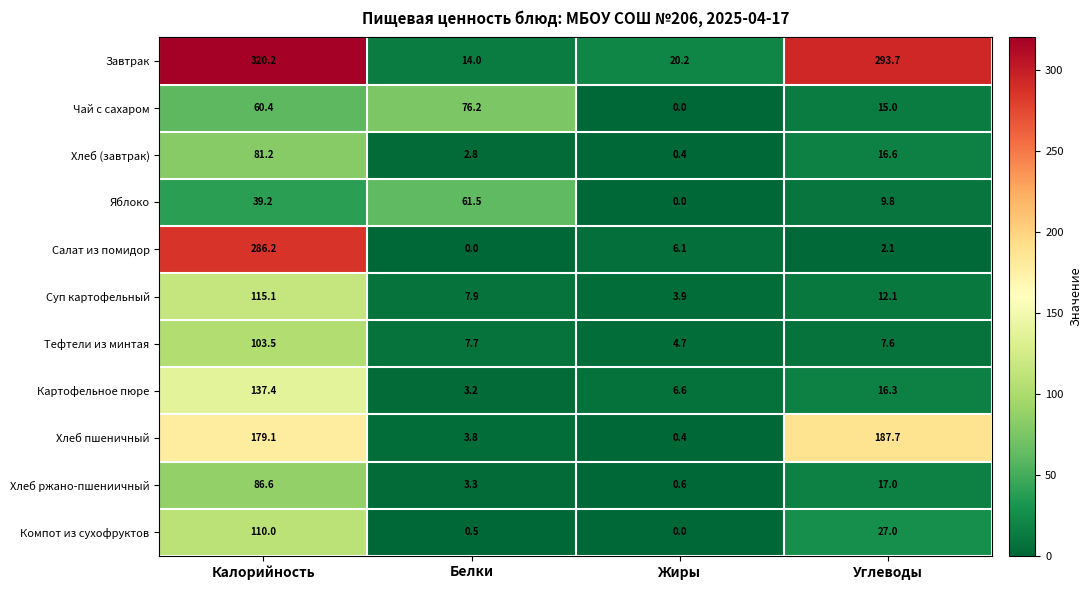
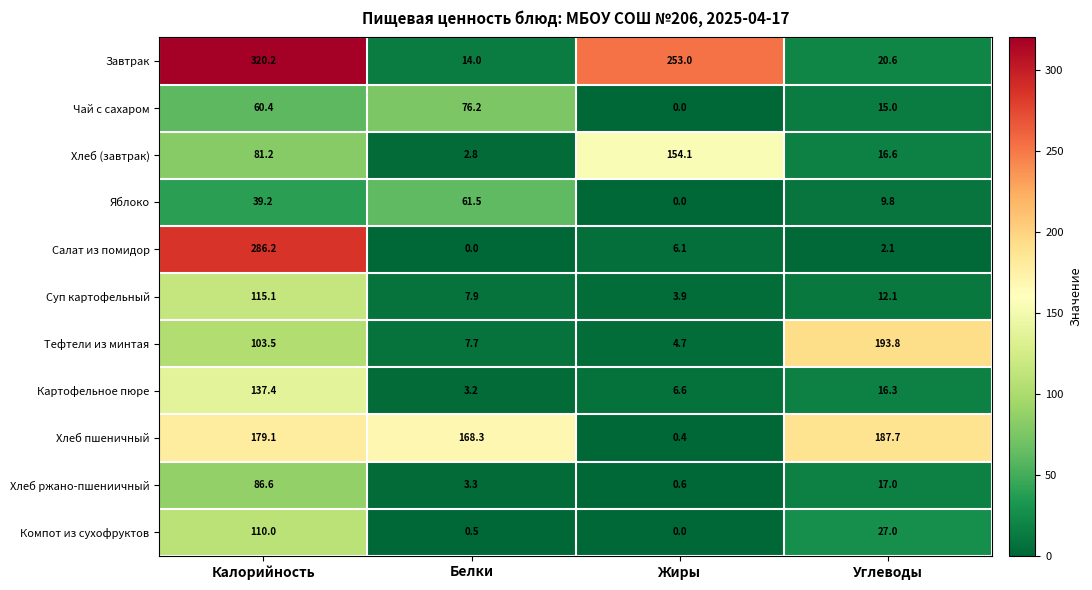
  {
    "Завтрак": {
      "Калорийность": 320.2,
      "Белки": 14.0,
-     "Жиры": 20.2,
-     "Углеводы": 293.7
+     "Жиры": 253.0,
+     "Углеводы": 20.6
    },
    "Чай с сахаром": {
      "Калорийность": 60.4,
      "Белки": 76.2,
      "Жиры": 0.0,
      "Углеводы": 15.0
    },
    "Хлеб (завтрак)": {
      "Калорийность": 81.2,
      "Белки": 2.8,
-     "Жиры": 0.4,
+     "Жиры": 154.1,
      "Углеводы": 16.6
    },
    "Яблоко": {
      "Калорийность": 39.2,
      "Белки": 61.5,
      "Жиры": 0.0,
      "Углеводы": 9.8
    },
    "Салат из помидор": {
      "Калорийность": 286.2,
      "Белки": 0.0,
      "Жиры": 6.1,
      "Углеводы": 2.1
    },
    "Суп картофельный": {
      "Калорийность": 115.1,
      "Белки": 7.9,
      "Жиры": 3.9,
      "Углеводы": 12.1
    },
    "Тефтели из минтая": {
      "Калорийность": 103.5,
      "Белки": 7.7,
      "Жиры": 4.7,
-     "Углеводы": 7.6
+     "Углеводы": 193.8
    },
    "Картофельное пюре": {
      "Калорийность": 137.4,
      "Белки": 3.2,
      "Жиры": 6.6,
      "Углеводы": 16.3
    },
    "Хлеб пшеничный": {
      "Калорийность": 179.1,
-     "Белки": 3.8,
+     "Белки": 168.3,
      "Жиры": 0.4,
      "Углеводы": 187.7
    },
    "Хлеб ржано-пшениичный": {
      "Калорийность": 86.6,
      "Белки": 3.3,
      "Жиры": 0.6,
      "Углеводы": 17.0
    },
    "Компот из сухофруктов": {
      "Калорийность": 110.0,
      "Белки": 0.5,
      "Жиры": 0.0,
      "Углеводы": 27.0
    }
  }
